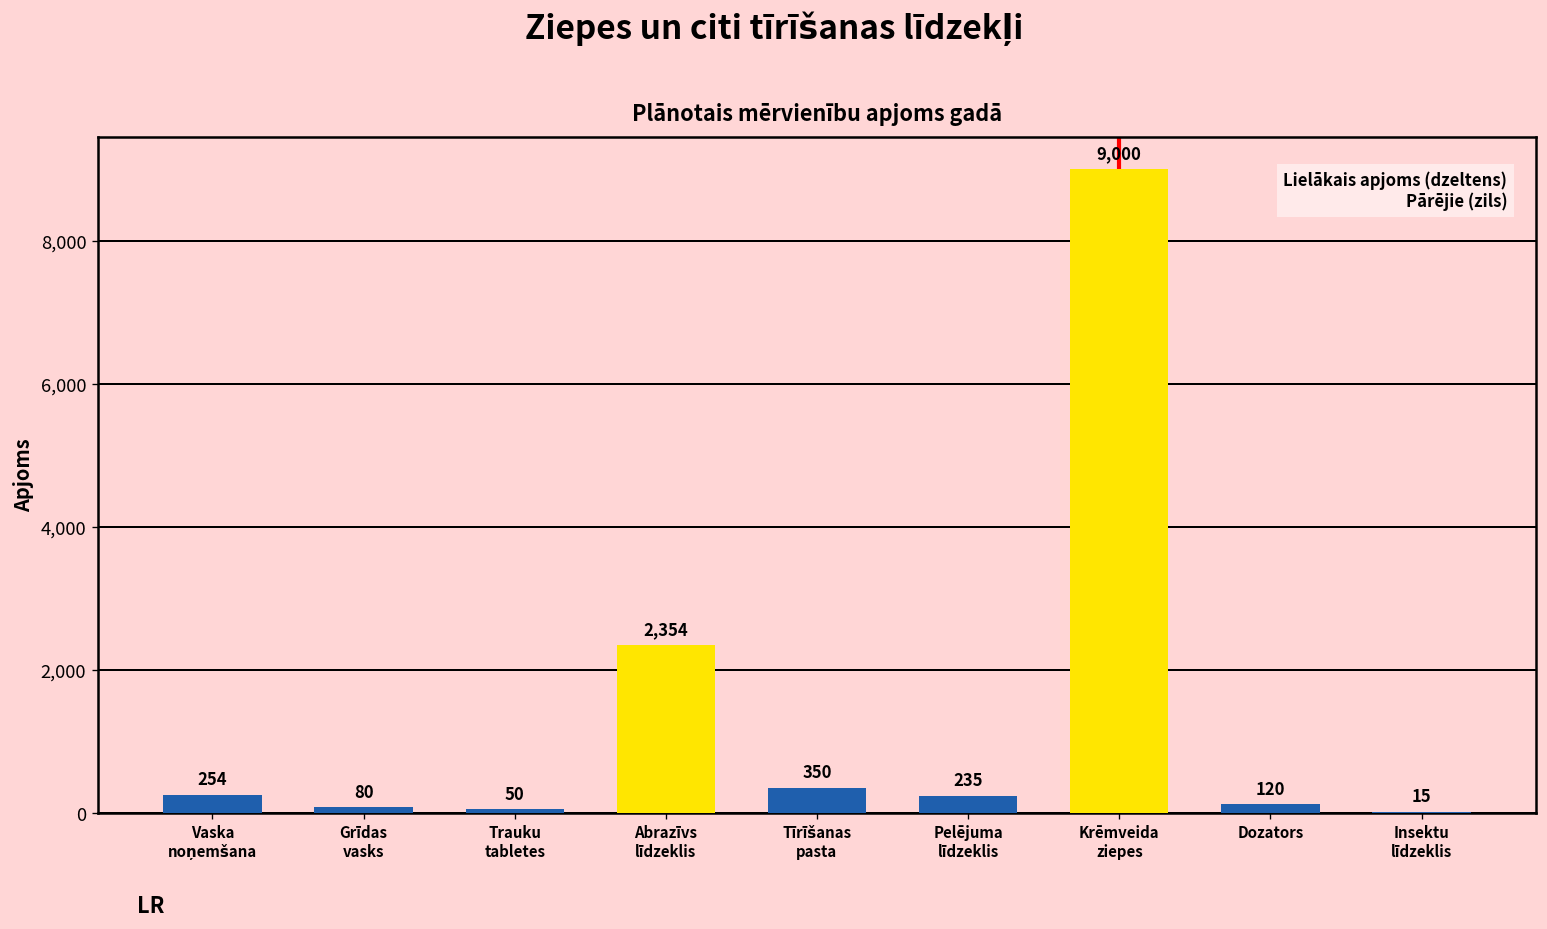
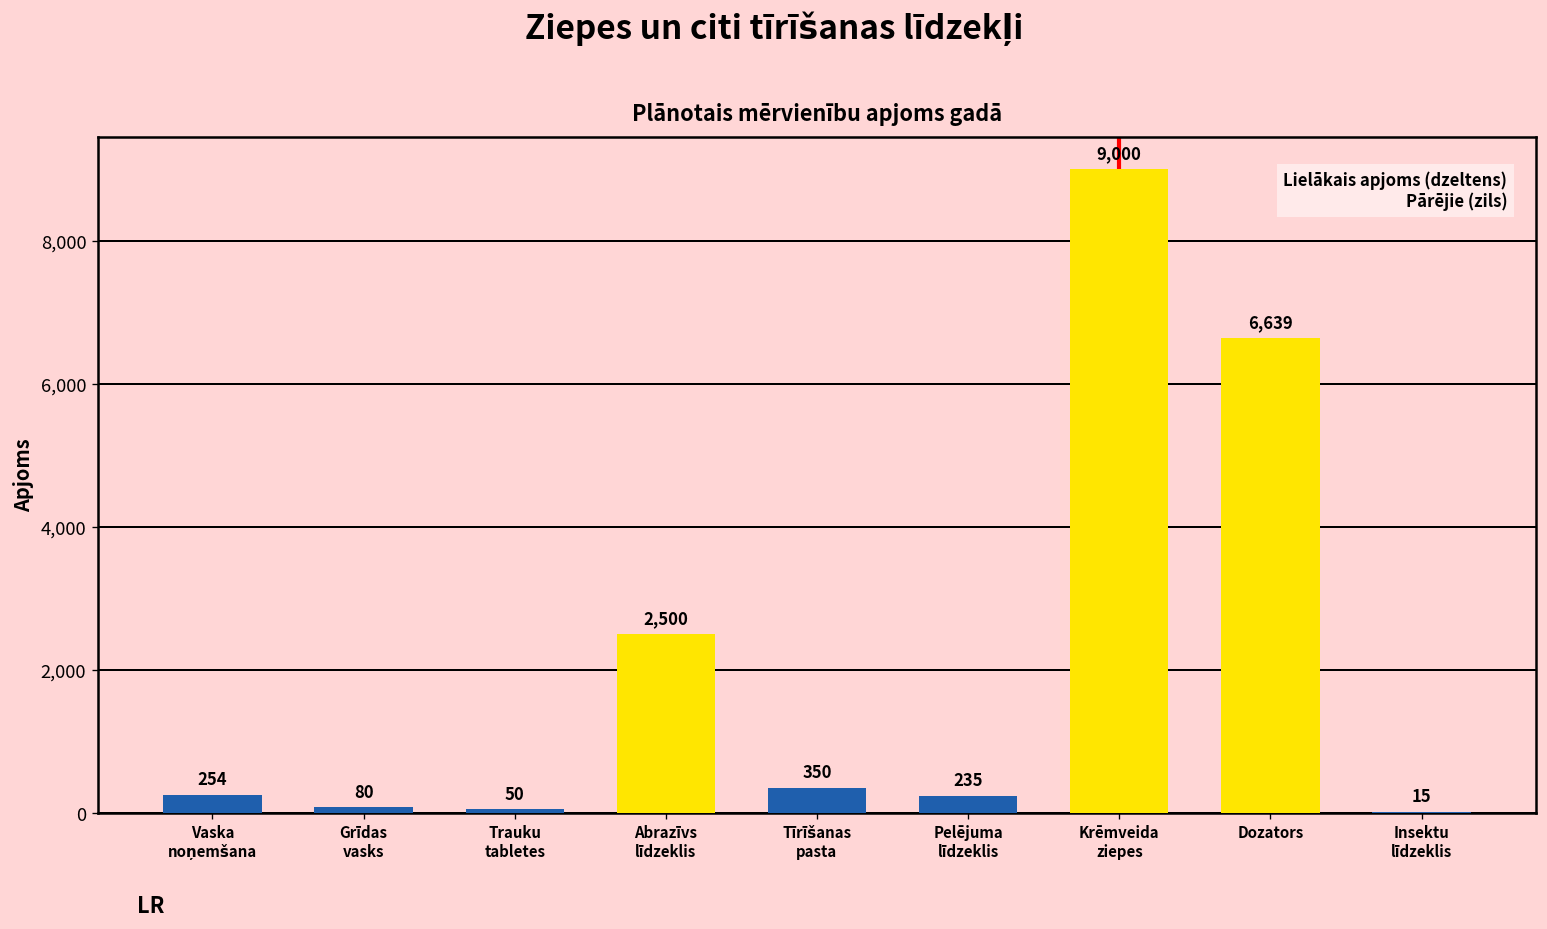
  {
    "Vaska noņemšana": "254",
    "Grīdas vasks": "80",
    "Trauku tabletes": "50",
-   "Abrazīvs līdzeklis": "2,354",
+   "Abrazīvs līdzeklis": "2,500",
    "Tīrīšanas pasta": "350",
    "Pelējuma līdzeklis": "235",
    "Krēmveida ziepes": "9,000",
-   "Dozators": "120",
+   "Dozators": "6,639",
    "Insektu līdzeklis": "15"
  }
